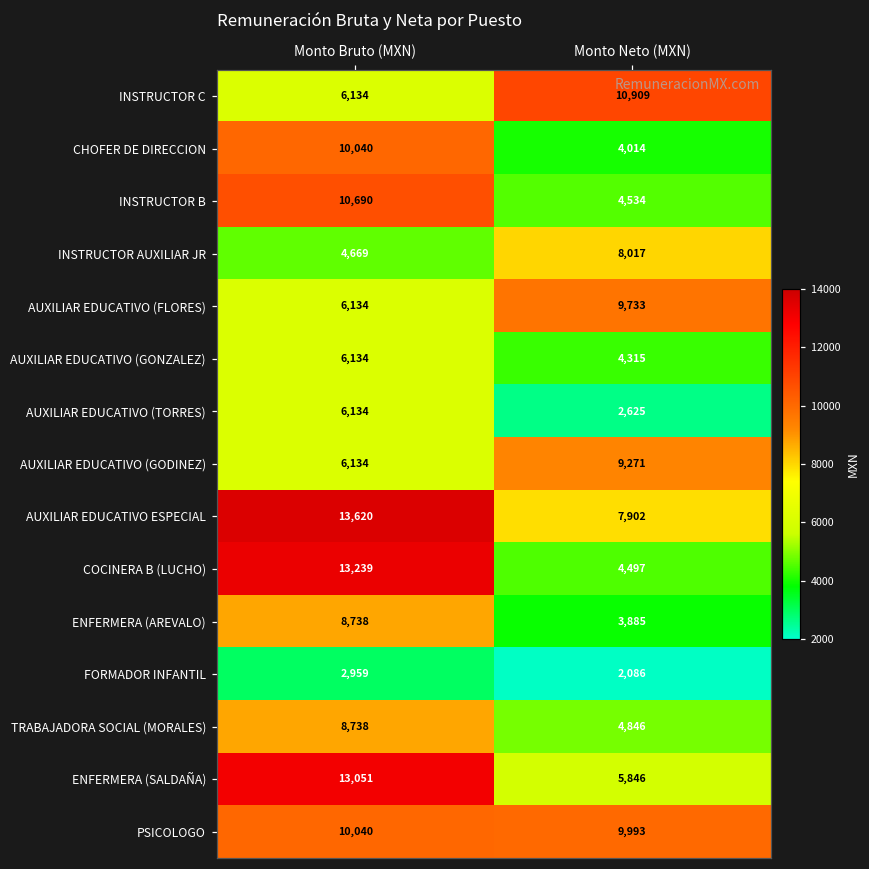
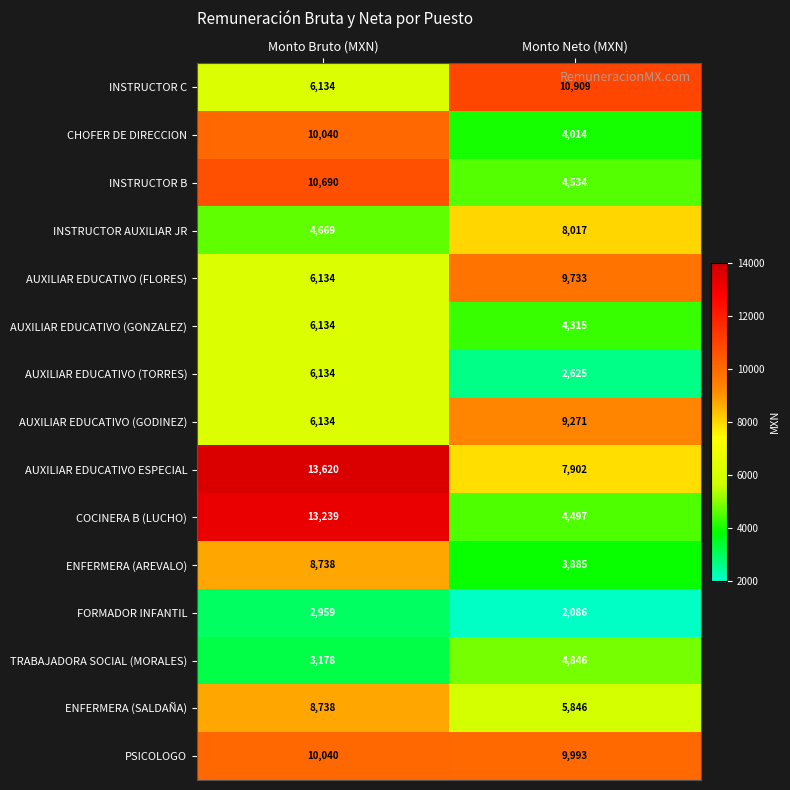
  {
    "INSTRUCTOR C": {
      "Monto Bruto (MXN)": "6,134"
    },
    "CHOFER DE DIRECCION": {
      "Monto Bruto (MXN)": "10,040",
      "Monto Neto (MXN)": "4,014"
    },
    "INSTRUCTOR B": {
      "Monto Bruto (MXN)": "10,690",
      "Monto Neto (MXN)": "4,534"
    },
    "INSTRUCTOR AUXILIAR JR": {
      "Monto Bruto (MXN)": "4,669",
      "Monto Neto (MXN)": "8,017"
    },
    "AUXILIAR EDUCATIVO (FLORES)": {
      "Monto Bruto (MXN)": "6,134",
      "Monto Neto (MXN)": "9,733"
    },
    "AUXILIAR EDUCATIVO (GONZALEZ)": {
      "Monto Bruto (MXN)": "6,134",
      "Monto Neto (MXN)": "4,315"
    },
    "AUXILIAR EDUCATIVO (TORRES)": {
      "Monto Bruto (MXN)": "6,134",
      "Monto Neto (MXN)": "2,625"
    },
    "AUXILIAR EDUCATIVO (GODINEZ)": {
      "Monto Bruto (MXN)": "6,134",
      "Monto Neto (MXN)": "9,271"
    },
    "AUXILIAR EDUCATIVO ESPECIAL": {
      "Monto Bruto (MXN)": "13,620",
      "Monto Neto (MXN)": "7,902"
    },
    "COCINERA B (LUCHO)": {
      "Monto Bruto (MXN)": "13,239",
      "Monto Neto (MXN)": "4,497"
    },
    "ENFERMERA (AREVALO)": {
      "Monto Bruto (MXN)": "8,738",
      "Monto Neto (MXN)": "3,885"
    },
    "FORMADOR INFANTIL": {
      "Monto Bruto (MXN)": "2,959",
      "Monto Neto (MXN)": "2,086"
    },
    "TRABAJADORA SOCIAL (MORALES)": {
-     "Monto Bruto (MXN)": "8,738",
+     "Monto Bruto (MXN)": "3,178",
      "Monto Neto (MXN)": "4,846"
    },
    "ENFERMERA (SALDAÑA)": {
-     "Monto Bruto (MXN)": "13,051",
+     "Monto Bruto (MXN)": "8,738",
      "Monto Neto (MXN)": "5,846"
    },
    "PSICOLOGO": {
      "Monto Bruto (MXN)": "10,040",
      "Monto Neto (MXN)": "9,993"
    }
  }
